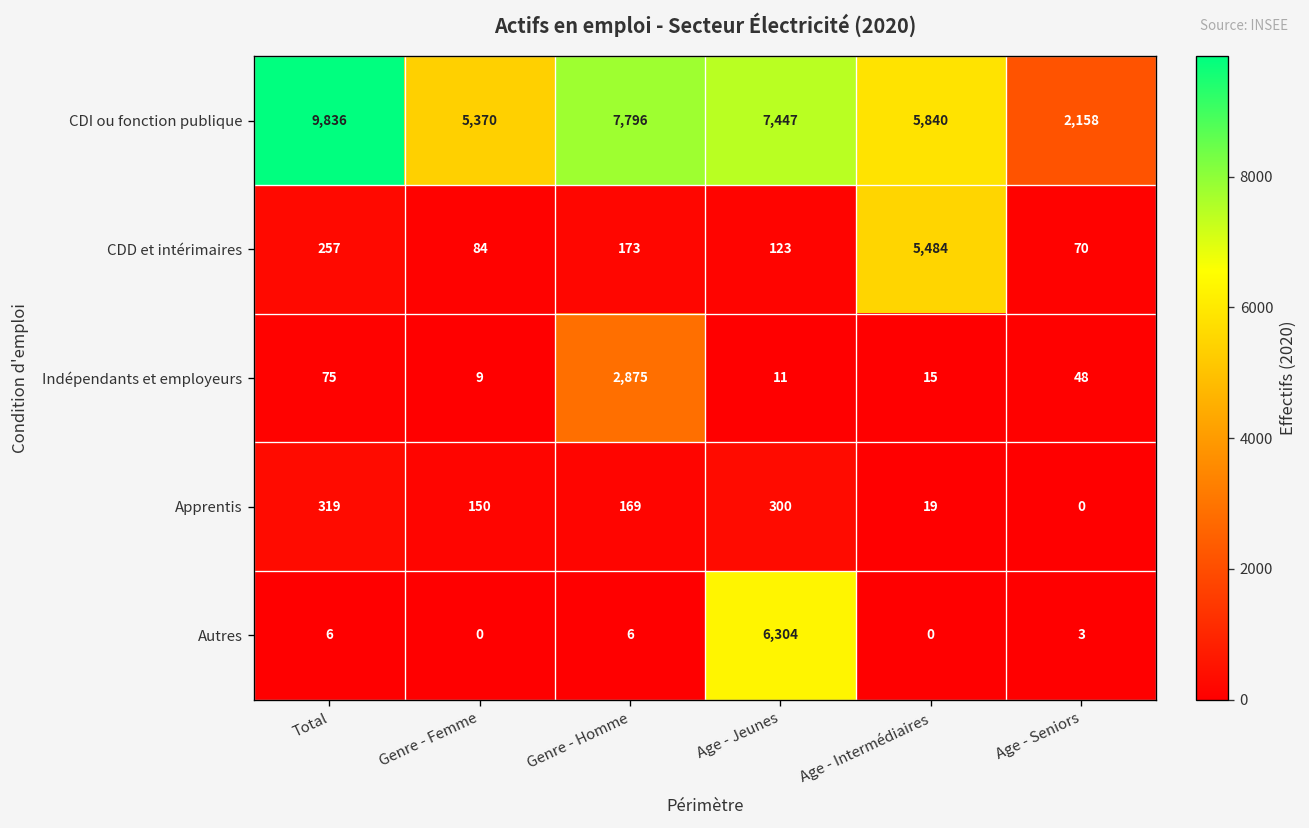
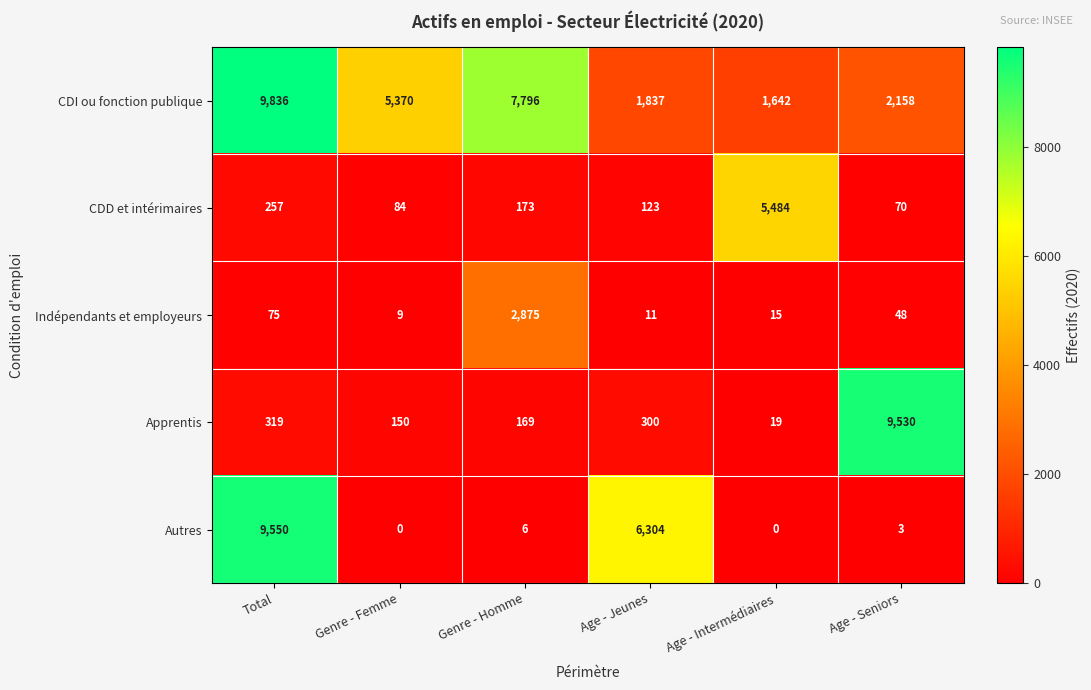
  {
    "CDI ou fonction publique": {
      "Total": "9,836",
      "Genre - Femme": "5,370",
      "Genre - Homme": "7,796",
-     "Age - Jeunes": "7,447",
-     "Age - Intermédiaires": "5,840",
+     "Age - Jeunes": "1,837",
+     "Age - Intermédiaires": "1,642",
      "Age - Seniors": "2,158"
    },
    "CDD et intérimaires": {
      "Total": "257",
      "Genre - Femme": "84",
      "Genre - Homme": "173",
      "Age - Jeunes": "123",
      "Age - Intermédiaires": "5,484",
      "Age - Seniors": "70"
    },
    "Indépendants et employeurs": {
      "Total": "75",
      "Genre - Femme": "9",
      "Genre - Homme": "2,875",
      "Age - Jeunes": "11",
      "Age - Intermédiaires": "15",
      "Age - Seniors": "48"
    },
    "Apprentis": {
      "Total": "319",
      "Genre - Femme": "150",
      "Genre - Homme": "169",
      "Age - Jeunes": "300",
      "Age - Intermédiaires": "19",
-     "Age - Seniors": "0"
+     "Age - Seniors": "9,530"
    },
    "Autres": {
-     "Total": "6",
+     "Total": "9,550",
      "Genre - Femme": "0",
      "Genre - Homme": "6",
      "Age - Jeunes": "6,304",
      "Age - Intermédiaires": "0",
      "Age - Seniors": "3"
    }
  }
